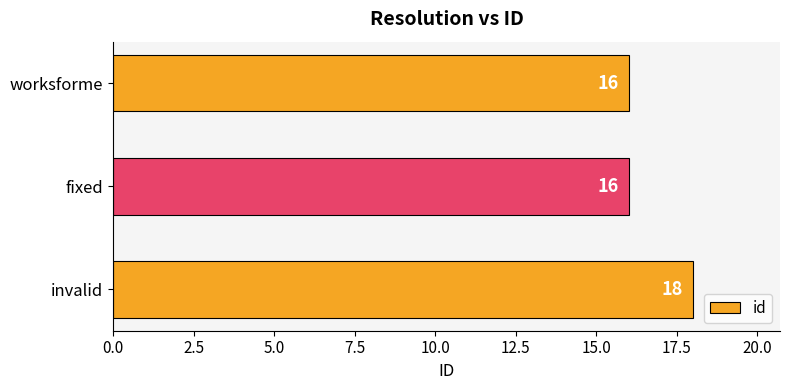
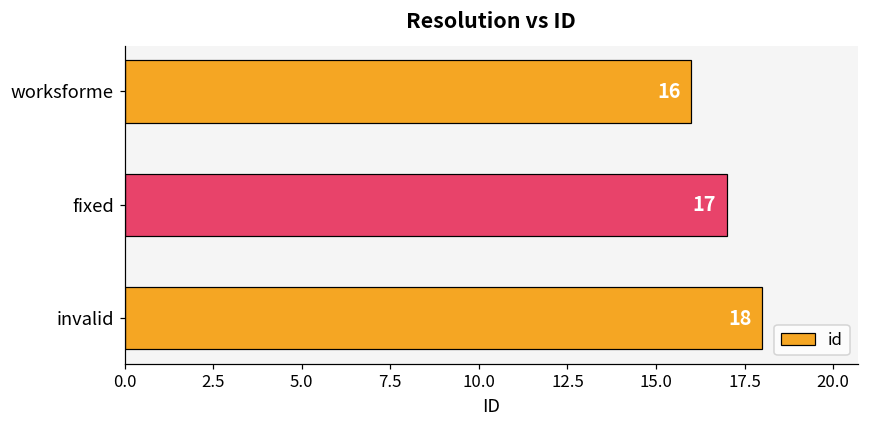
  {
    "worksforme": 16,
-   "fixed": 16,
+   "fixed": 17,
    "invalid": 18
  }
